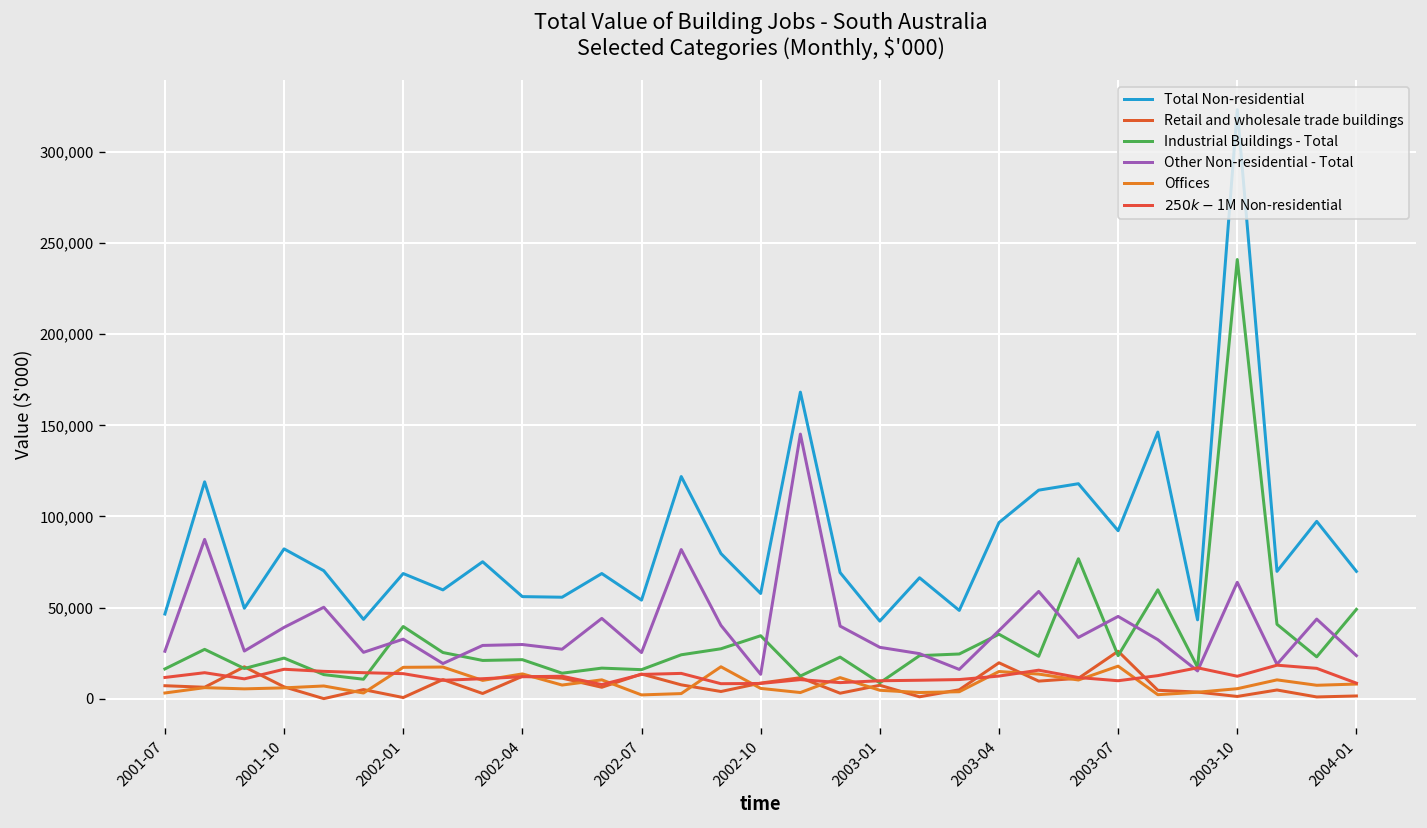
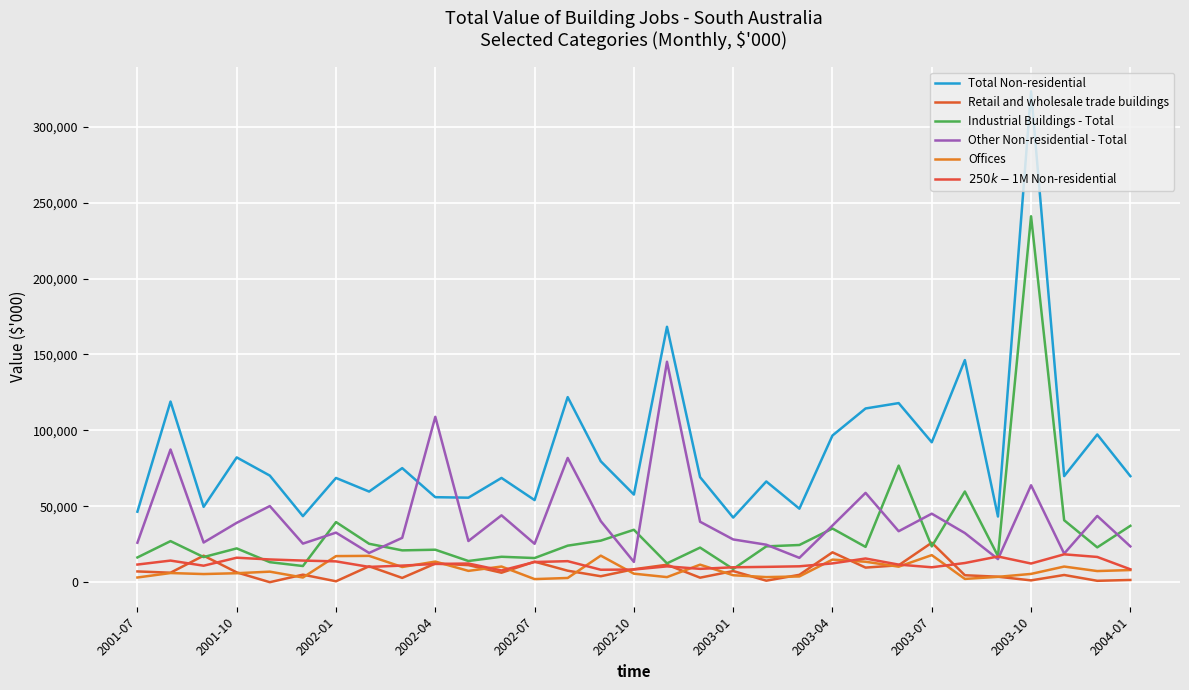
  {
    "Total Non-residential": {
      "2001-07": "46,000",
      "2001-10": "82,000",
      "2002-01": "69,000",
      "2002-04": "56,000",
      "2002-07": "54,000",
      "2002-10": "58,000",
      "2003-01": "43,000",
      "2003-04": "97,000",
      "2003-07": "92,000",
      "2004-01": "70,000"
    },
    "Industrial Buildings - Total": {
      "2001-07": "16,000",
      "2001-10": "22,000",
      "2002-01": "40,000",
      "2002-04": "21,000",
      "2002-07": "16,000",
      "2002-10": "35,000",
      "2003-04": "35,000",
      "2003-07": "24,000",
      "2003-10": "241,000",
-     "2004-01": "49,000"
+     "2004-01": "37,000"
    },
    "Other Non-residential - Total": {
      "2001-07": "26,000",
      "2001-10": "39,000",
      "2002-01": "33,000",
-     "2002-04": "30,000",
+     "2002-04": "109,000",
      "2002-07": "25,000",
      "2002-10": "13,000",
      "2003-01": "28,000",
      "2003-04": "37,000",
      "2003-07": "45,000",
      "2003-10": "64,000",
      "2004-01": "24,000"
    }
  }
